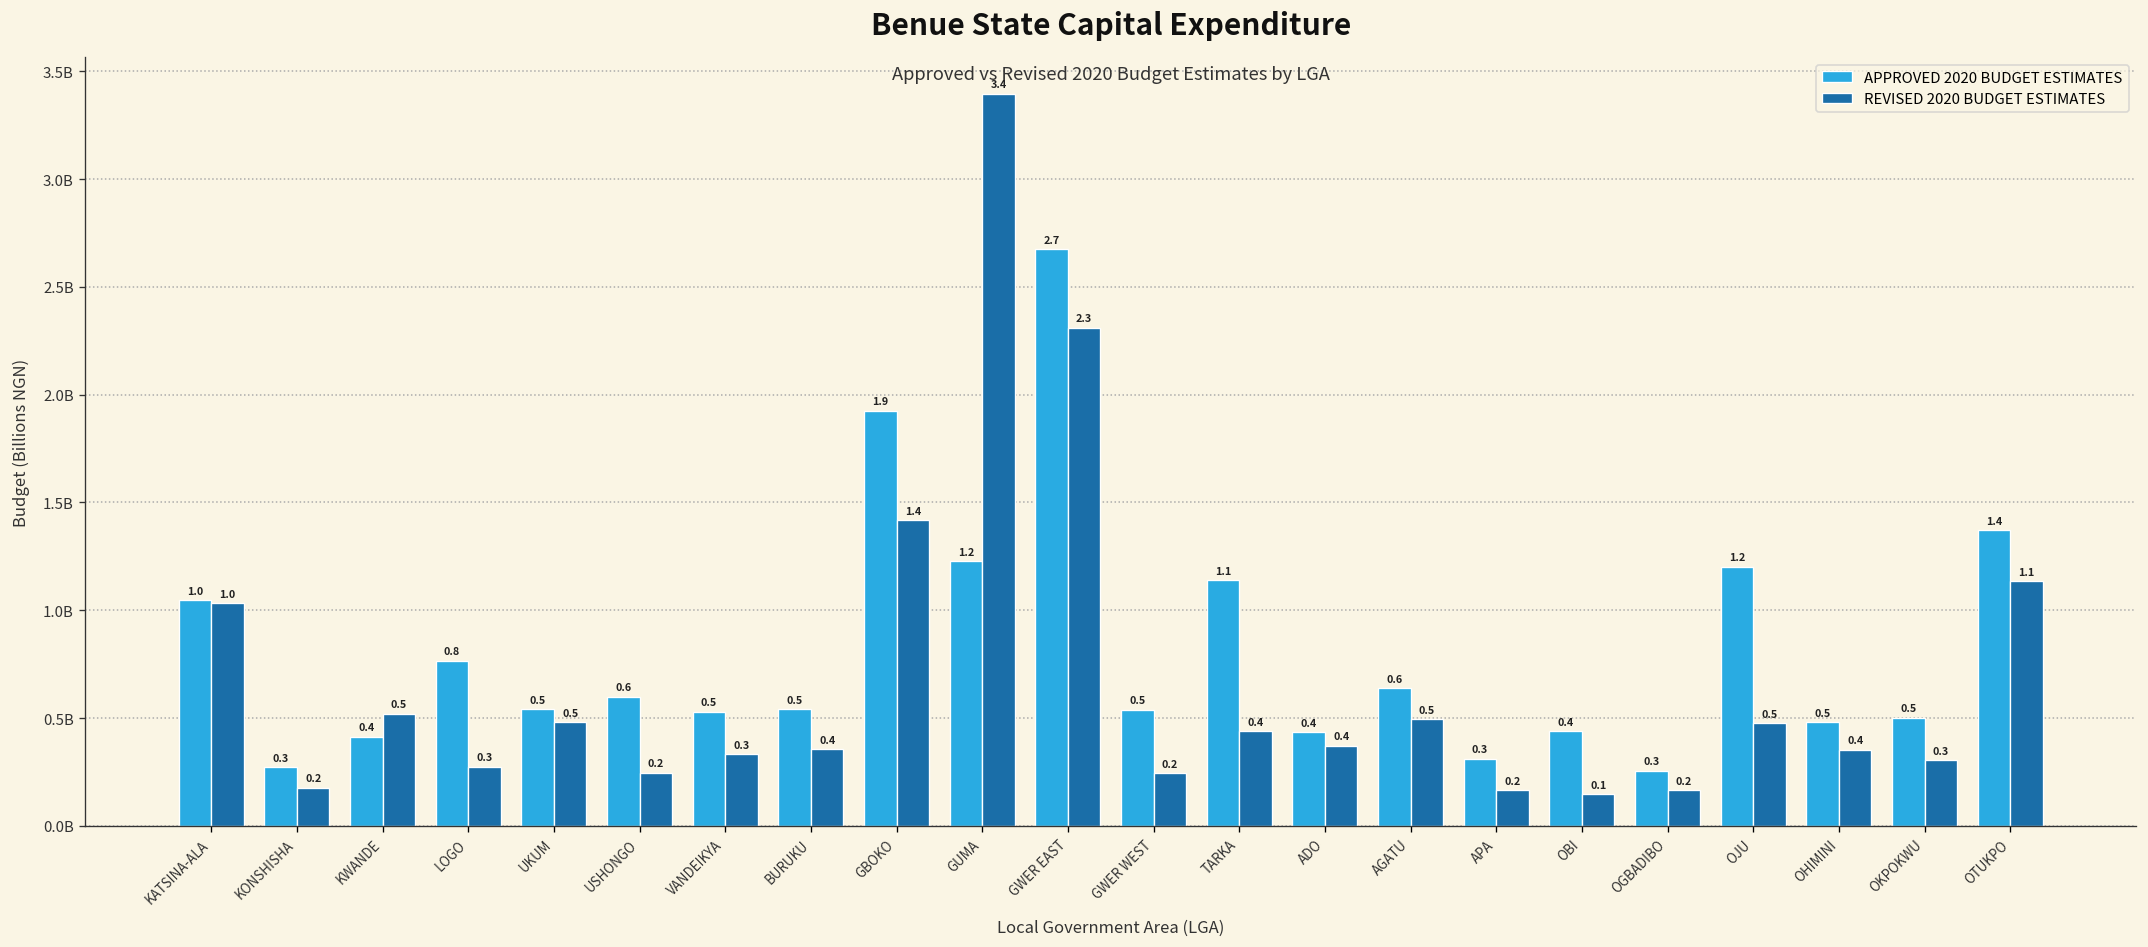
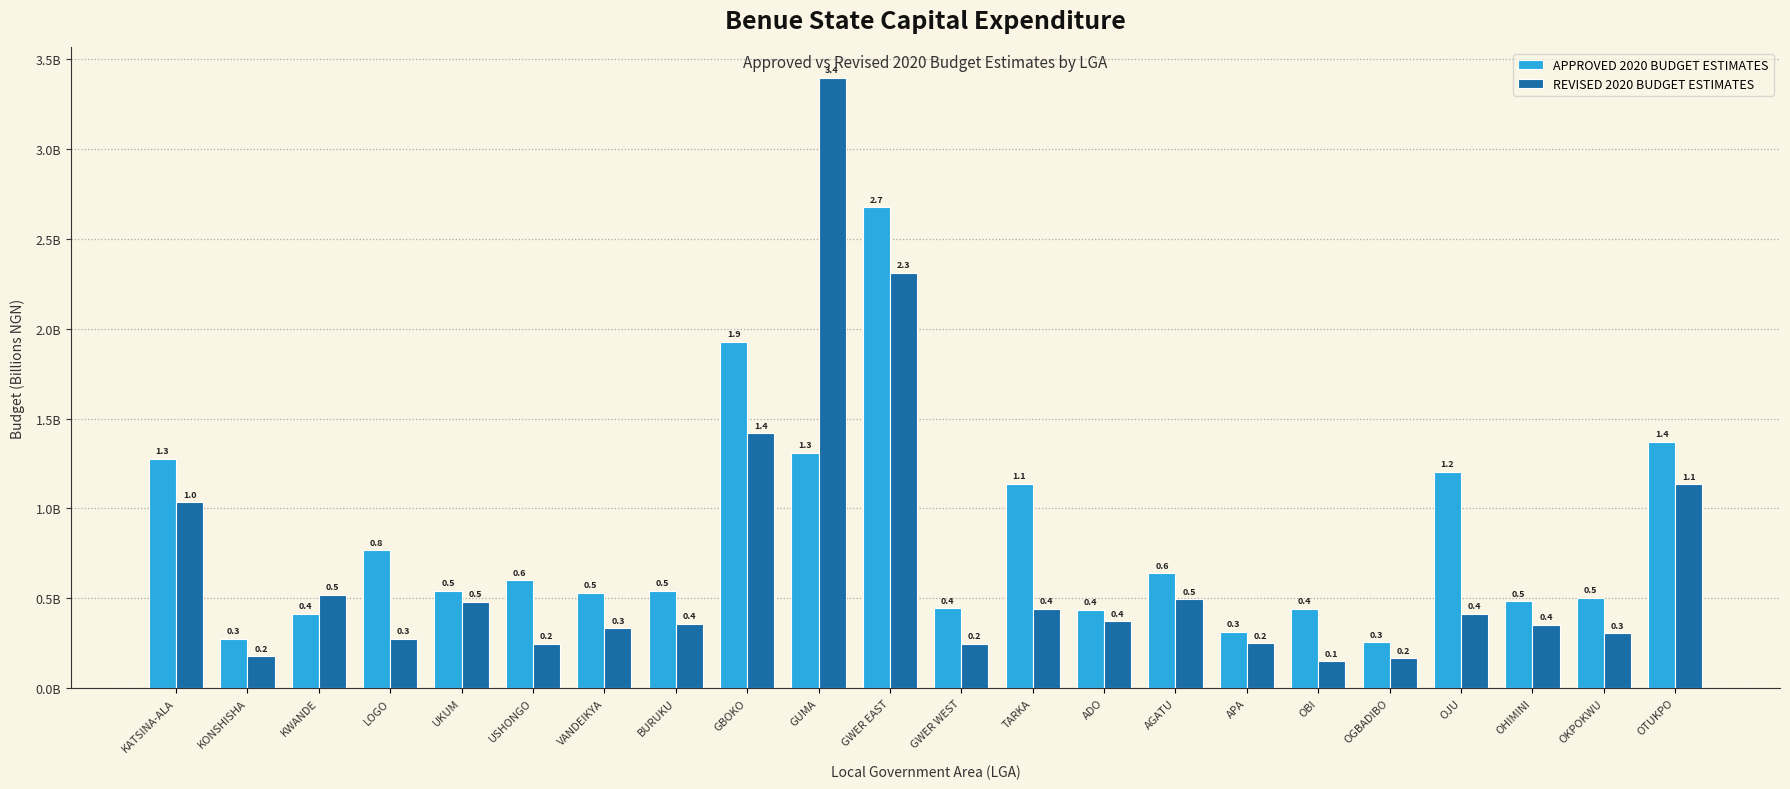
  {
    "APPROVED 2020 BUDGET ESTIMATES": {
-     "KATSINA-ALA": 1.0,
+     "KATSINA-ALA": 1.3,
      "KONSHISHA": 0.3,
      "KWANDE": 0.4,
      "LOGO": 0.8,
      "UKUM": 0.5,
      "USHONGO": 0.6,
      "VANDEIKYA": 0.5,
      "BURUKU": 0.5,
      "GBOKO": 1.9,
-     "GUMA": 1.2,
+     "GUMA": 1.3,
      "GWER EAST": 2.7,
-     "GWER WEST": 0.5,
+     "GWER WEST": 0.4,
      "TARKA": 1.1,
      "ADO": 0.4,
      "AGATU": 0.6,
      "APA": 0.3,
      "OBI": 0.4,
      "OGBADIBO": 0.3,
      "OJU": 1.2,
      "OHIMINI": 0.5,
      "OKPOKWU": 0.5,
      "OTUKPO": 1.4
    },
    "REVISED 2020 BUDGET ESTIMATES": {
      "KATSINA-ALA": 1.0,
      "KONSHISHA": 0.2,
      "KWANDE": 0.5,
      "LOGO": 0.3,
      "UKUM": 0.5,
      "USHONGO": 0.2,
      "VANDEIKYA": 0.3,
      "BURUKU": 0.4,
      "GBOKO": 1.4,
      "GWER EAST": 2.3,
      "GWER WEST": 0.2,
      "TARKA": 0.4,
      "ADO": 0.4,
      "AGATU": 0.5,
-     "APA": 170000000,
+     "APA": 250000000,
      "OBI": 0.1,
      "OGBADIBO": 0.2,
-     "OJU": 0.5,
+     "OJU": 0.4,
      "OHIMINI": 0.4,
      "OKPOKWU": 0.3,
      "OTUKPO": 1.1
    }
  }
